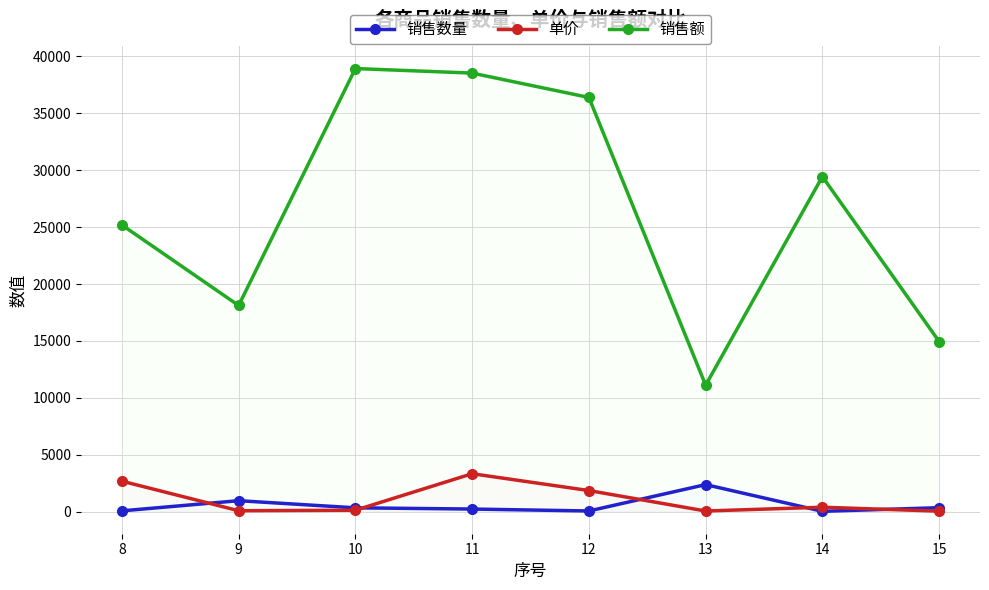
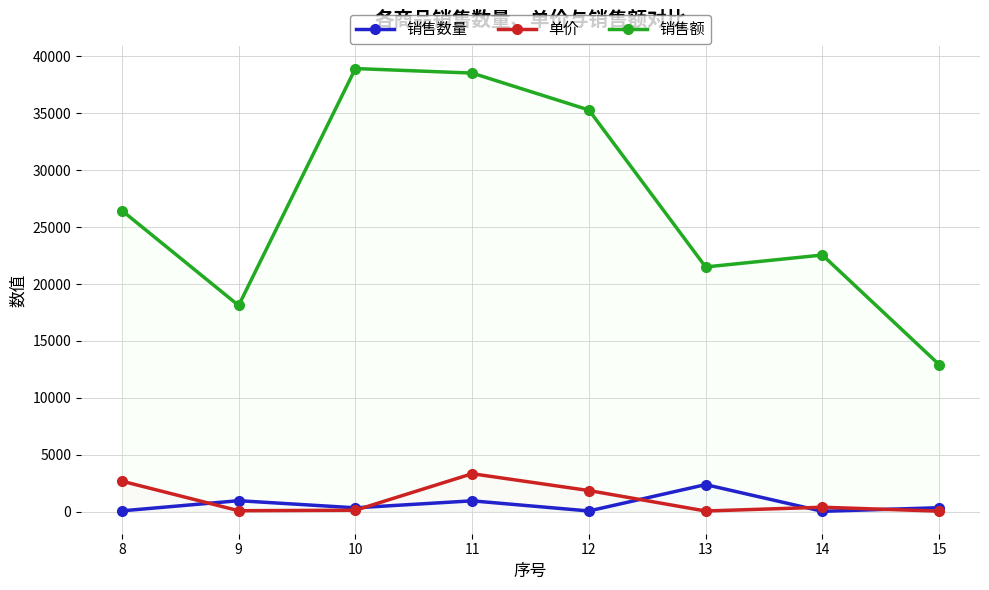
  {
    "销售数量": {
      "8": 100,
      "9": 1000,
-     "11": 200,
+     "11": 900,
      "12": 100,
      "13": 2400,
      "14": 0,
      "15": 300
    },
    "单价": {
      "8": 2700,
      "9": 100,
      "11": 3300,
      "12": 1800,
      "13": 100,
      "14": 400,
      "15": 0
    },
    "销售额": {
-     "8": 25200,
+     "8": 26500,
      "9": 18100,
      "10": 38900,
      "11": 38500,
-     "12": 36400,
-     "13": 11100,
-     "14": 29400,
-     "15": 14900
+     "12": 35300,
+     "13": 21500,
+     "14": 22600,
+     "15": 12900
    }
  }
